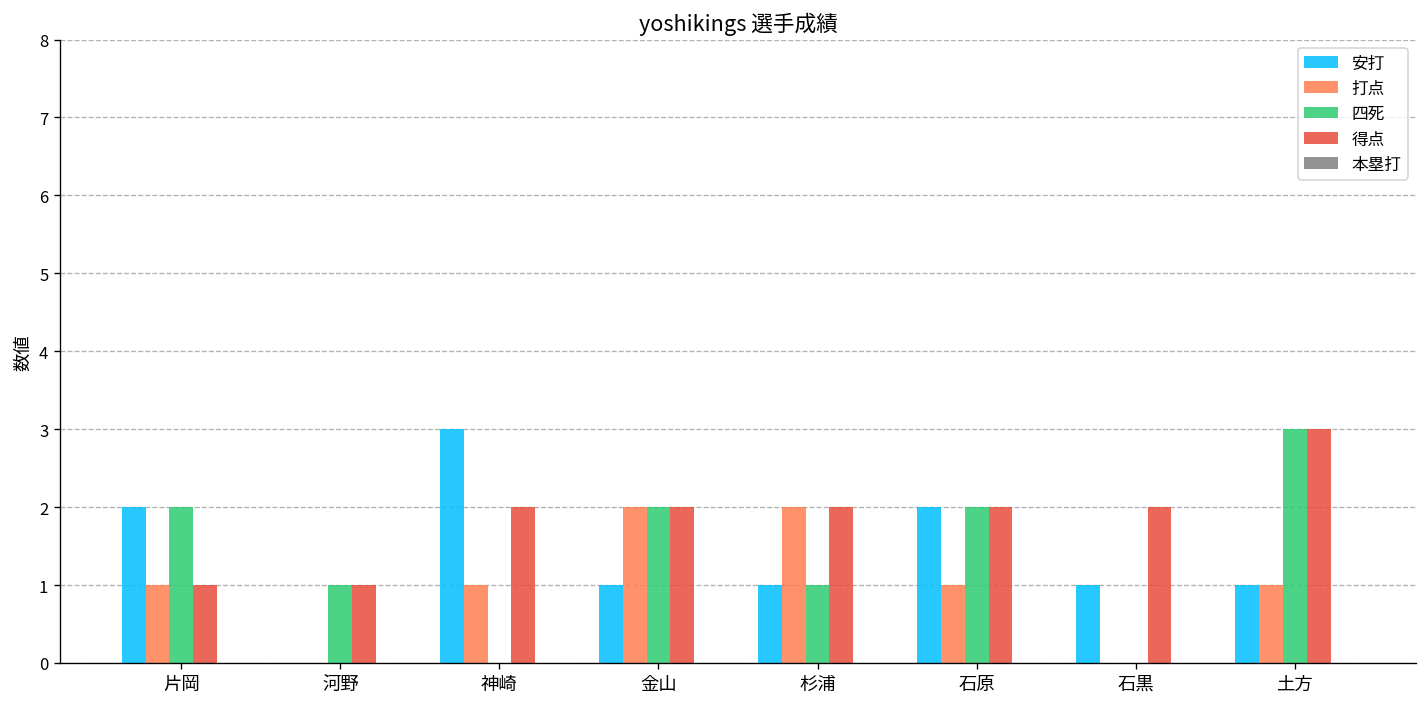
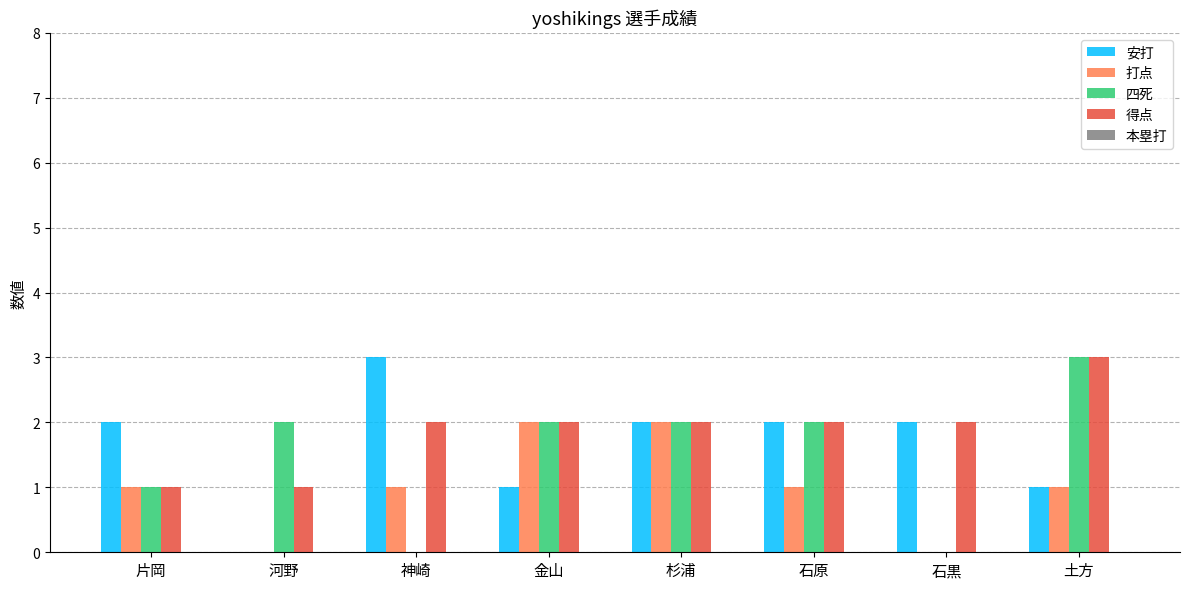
  {
    "安打": {
      "片岡": 2,
      "河野": 0,
      "神崎": 3,
      "金山": 1,
-     "杉浦": 1,
+     "杉浦": 2,
      "石原": 2,
-     "石黒": 1,
+     "石黒": 2,
      "土方": 1
    },
    "四死": {
-     "片岡": 2,
-     "河野": 1,
+     "片岡": 1,
+     "河野": 2,
      "神崎": 0,
      "金山": 2,
-     "杉浦": 1,
+     "杉浦": 2,
      "石原": 2,
      "石黒": 0,
      "土方": 3
    },
    "本塁打": {
      "片岡": 0,
      "河野": 0,
      "神崎": 0,
      "金山": 0,
      "杉浦": 0,
      "石原": 0,
      "石黒": 0,
      "土方": 0
    }
  }
